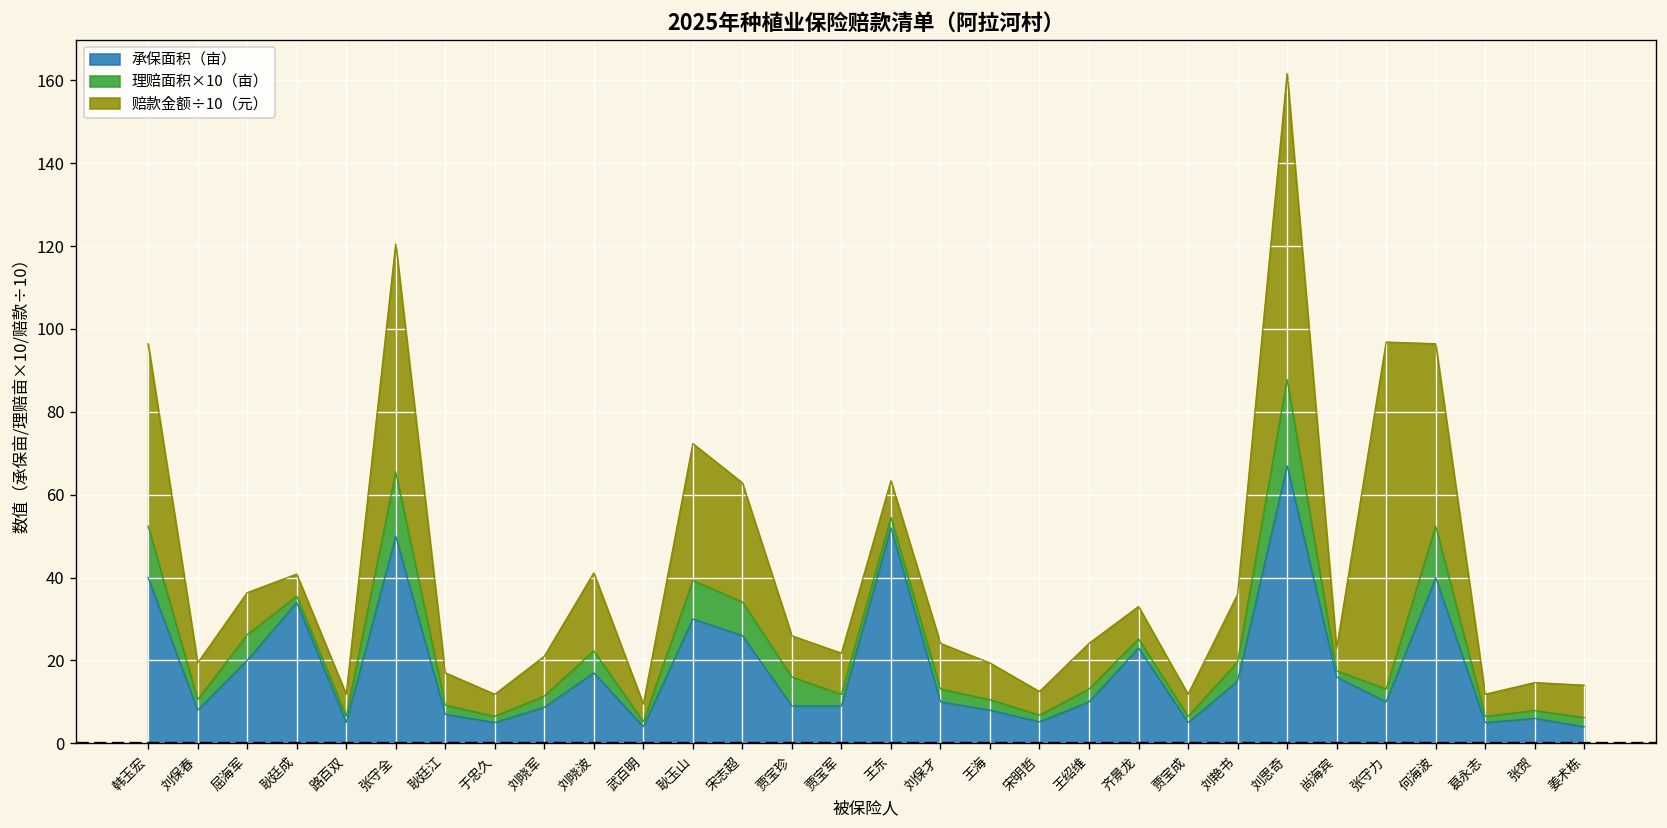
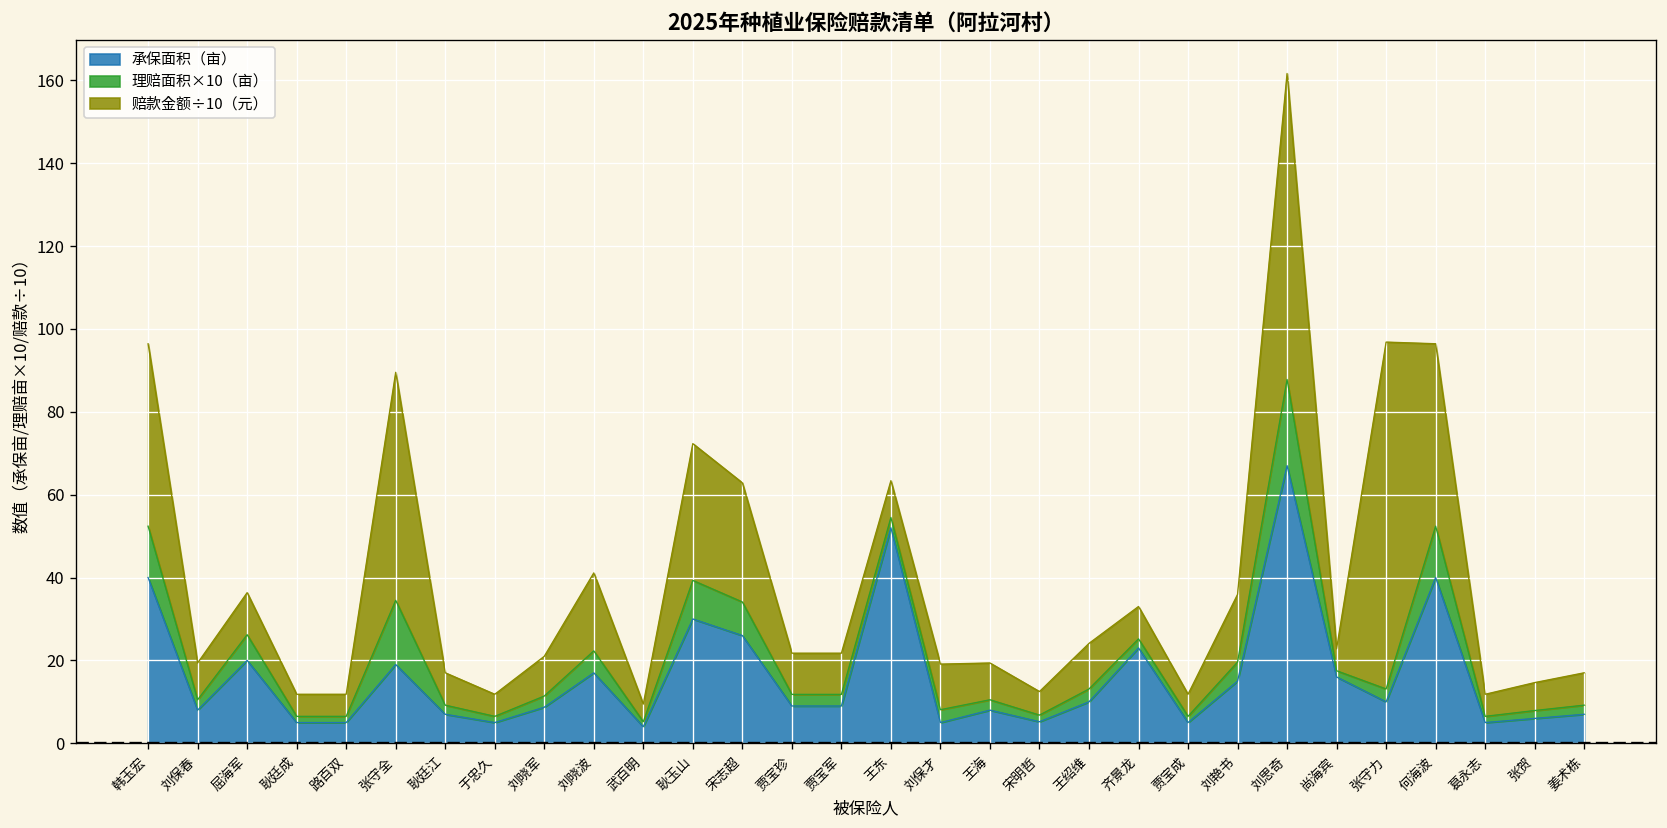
  {
    "承保面积（亩）": {
      "韩玉宏": 40,
      "刘保春": 8,
      "屈海军": 20,
-     "耿廷成": 34,
+     "耿廷成": 5,
      "路百双": 5,
-     "张守全": 50,
+     "张守全": 19,
      "耿廷江": 7,
      "于忠久": 5,
      "刘晓军": 9,
      "刘晓波": 17,
      "武百明": 4,
      "耿玉山": 30,
      "宋志超": 26,
      "贾宝珍": 9,
      "贾宝军": 9,
      "王东": 52,
-     "刘保才": 10,
+     "刘保才": 5,
      "王海": 8,
      "宋明哲": 5,
      "王绍维": 10,
      "齐景龙": 23,
      "贾宝成": 5,
      "刘艳书": 15,
      "刘思奇": 67,
      "尚海宾": 16,
      "张守力": 10,
      "何海波": 40,
      "葛永志": 5,
      "张贺": 6,
-     "姜术栋": 4
+     "姜术栋": 7
    },
    "理赔面积×10（亩）": {
      "韩玉宏": 12,
      "刘保春": 3,
      "屈海军": 6,
      "耿廷成": 2,
      "路百双": 2,
      "张守全": 16,
      "耿廷江": 2,
      "于忠久": 2,
      "刘晓军": 3,
      "刘晓波": 5,
      "武百明": 1,
      "耿玉山": 9,
      "宋志超": 8,
-     "贾宝珍": 7,
+     "贾宝珍": 3,
      "贾宝军": 3,
      "王东": 3,
      "刘保才": 3,
      "王海": 3,
      "宋明哲": 2,
      "王绍维": 3,
      "齐景龙": 2,
      "贾宝成": 2,
      "刘艳书": 5,
      "刘思奇": 21,
      "尚海宾": 2,
      "张守力": 3,
      "何海波": 12,
      "葛永志": 2,
      "张贺": 2,
      "姜术栋": 2
    },
    "赔款金额÷10（元）": {
      "韩玉宏": 44,
      "刘保春": 9,
      "屈海军": 10,
      "耿廷成": 5,
      "路百双": 5,
      "张守全": 55,
      "耿廷江": 8,
      "于忠久": 5,
      "刘晓军": 10,
      "刘晓波": 19,
      "武百明": 4,
      "耿玉山": 33,
      "宋志超": 29,
      "贾宝珍": 10,
      "贾宝军": 10,
      "王东": 9,
      "刘保才": 11,
      "王海": 9,
      "宋明哲": 6,
      "王绍维": 11,
      "齐景龙": 8,
      "贾宝成": 5,
      "刘艳书": 16,
      "刘思奇": 74,
      "尚海宾": 5,
      "张守力": 84,
      "何海波": 44,
      "葛永志": 5,
      "张贺": 7,
      "姜术栋": 8
    }
  }
